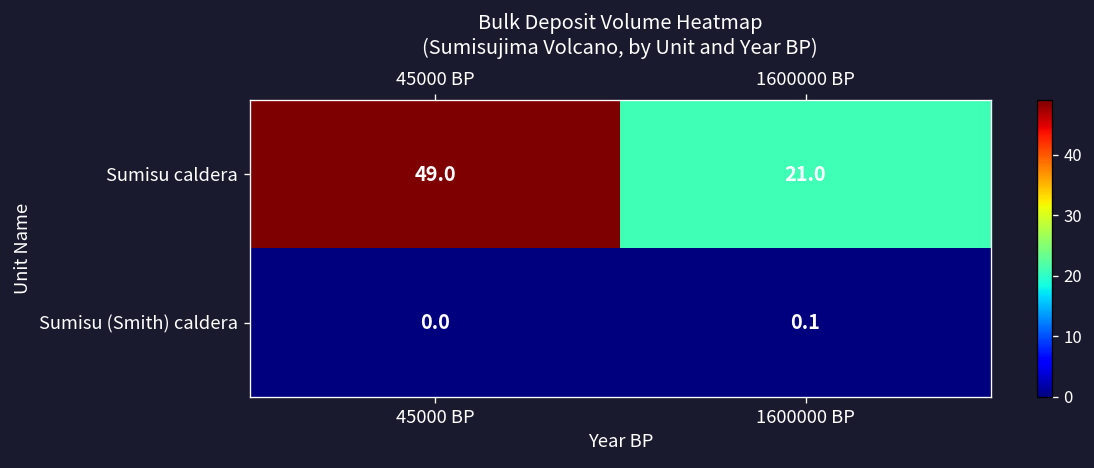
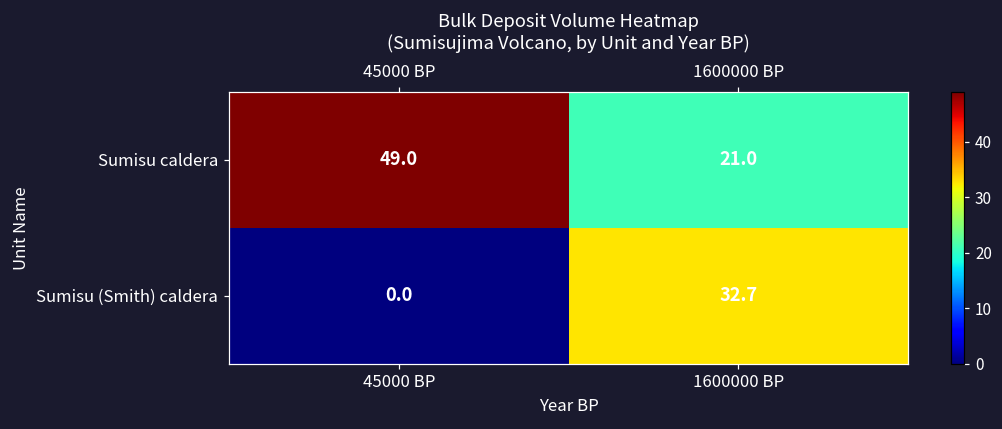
  {
    "Sumisu caldera": {
      "45000 BP": 49.0,
      "1600000 BP": 21.0
    },
    "Sumisu (Smith) caldera": {
      "45000 BP": 0.0,
-     "1600000 BP": 0.1
+     "1600000 BP": 32.7
    }
  }
